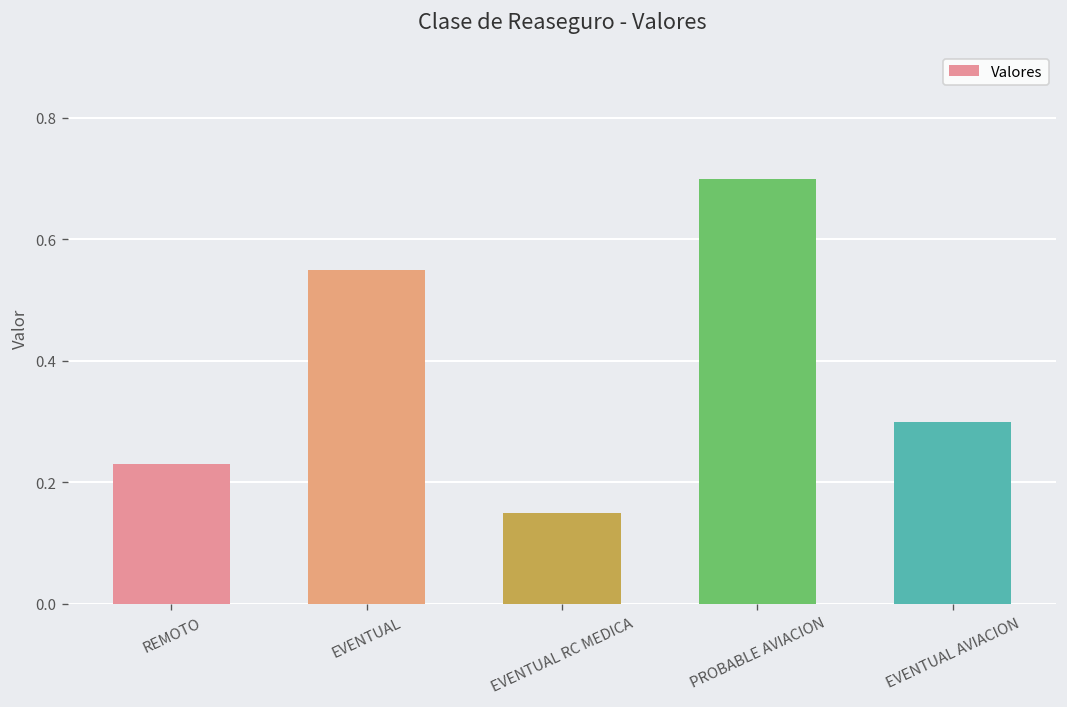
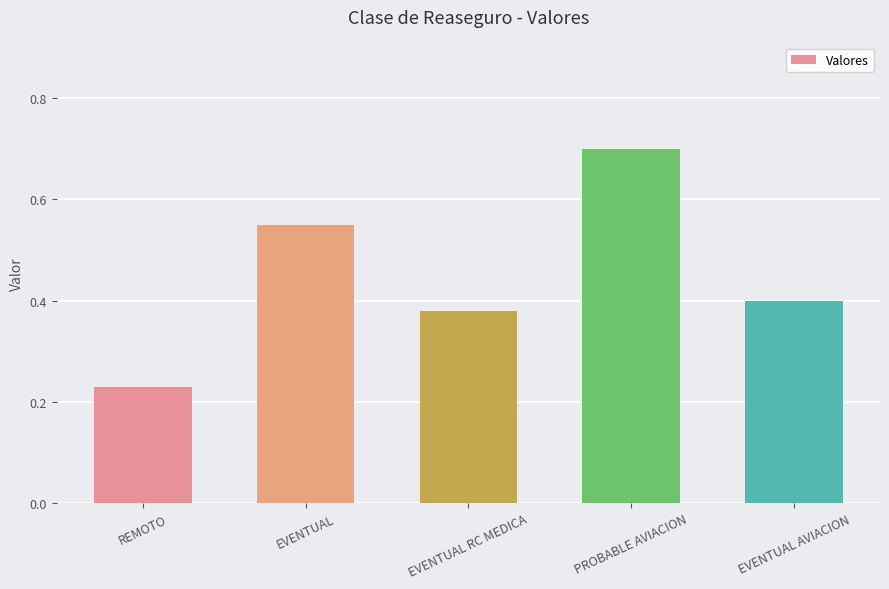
  {
    "REMOTO": 0.23,
    "EVENTUAL": 0.55,
-   "EVENTUAL RC MEDICA": 0.15,
+   "EVENTUAL RC MEDICA": 0.38,
    "PROBABLE AVIACION": 0.70,
-   "EVENTUAL AVIACION": 0.3
+   "EVENTUAL AVIACION": 0.4
  }
